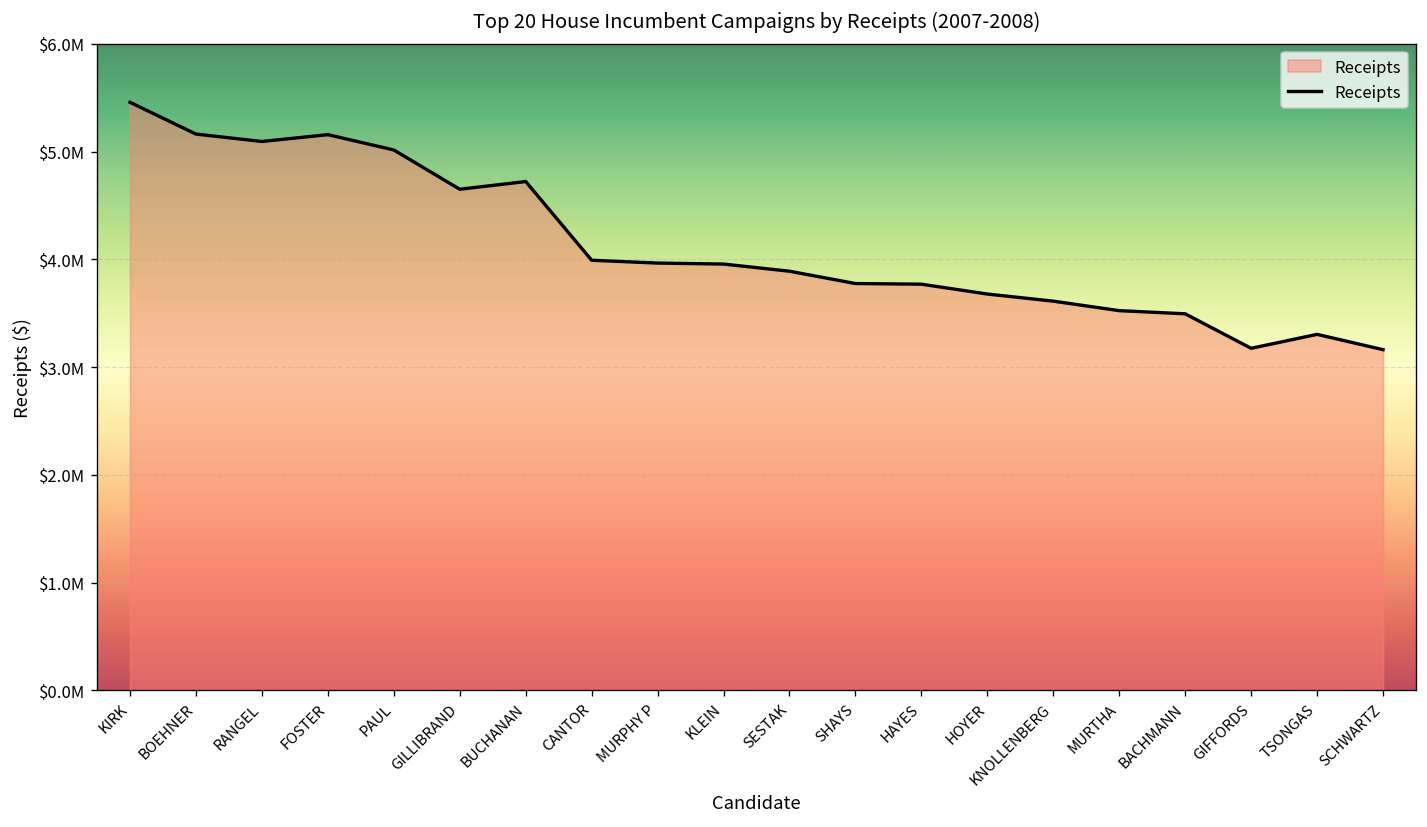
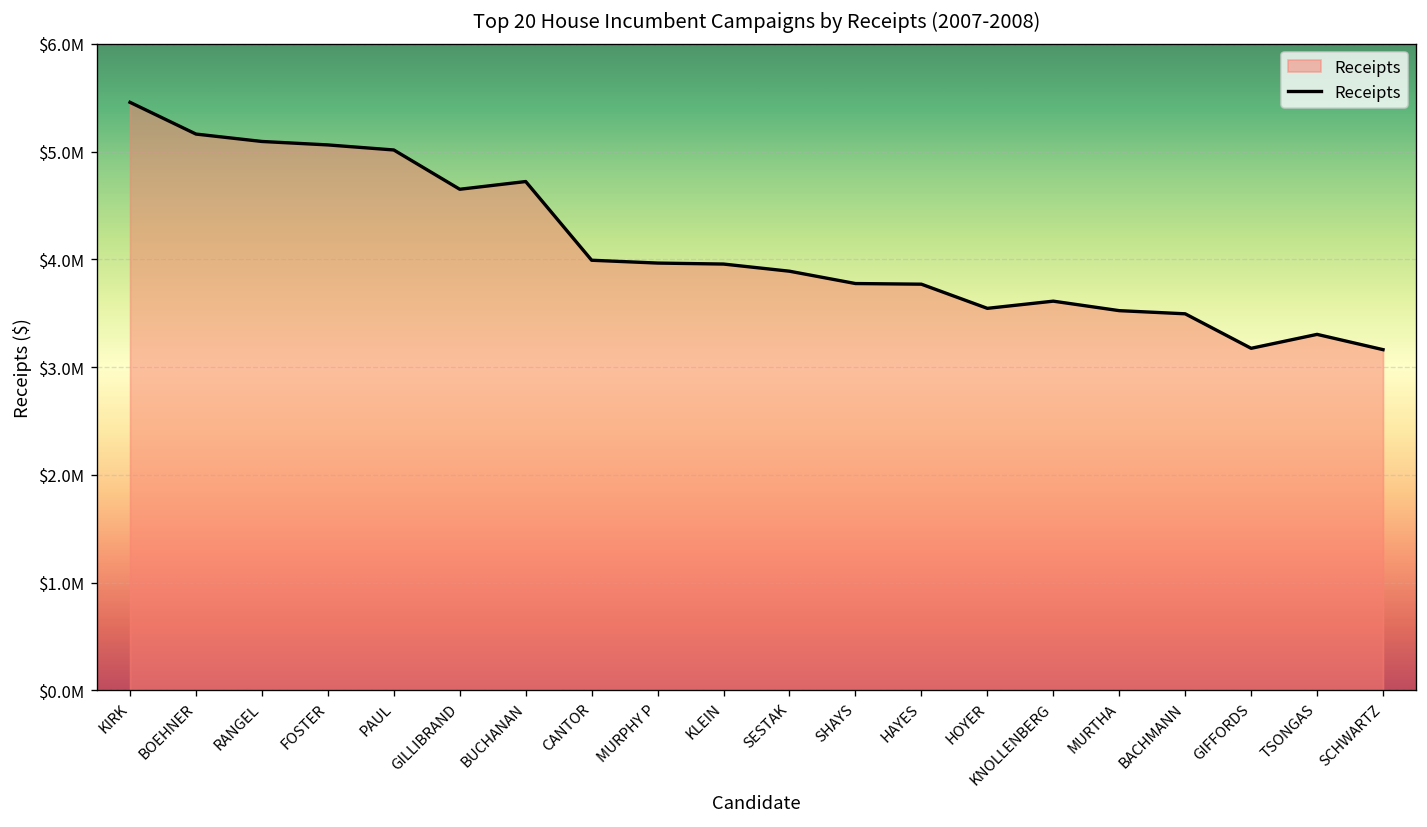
  {
    "KIRK": "$5500000",
    "BOEHNER": "$5200000",
    "RANGEL": "$5100000",
-   "FOSTER": "$5200000",
+   "FOSTER": "$5100000",
    "PAUL": "$5000000",
    "GILLIBRAND": "$4600000",
    "BUCHANAN": "$4700000",
    "CANTOR": "$4000000",
    "MURPHY P": "$4000000",
    "KLEIN": "$4000000",
    "SESTAK": "$3900000",
    "SHAYS": "$3800000",
    "HAYES": "$3800000",
-   "HOYER": "$3700000",
+   "HOYER": "$3500000",
    "KNOLLENBERG": "$3600000",
    "MURTHA": "$3500000",
    "BACHMANN": "$3500000",
    "GIFFORDS": "$3200000",
    "TSONGAS": "$3300000",
    "SCHWARTZ": "$3200000"
  }
